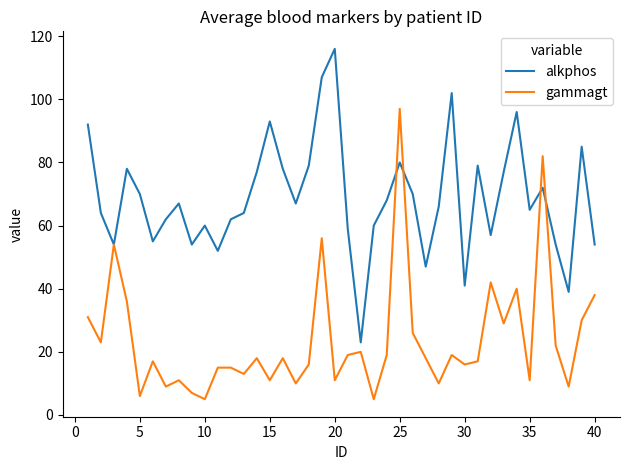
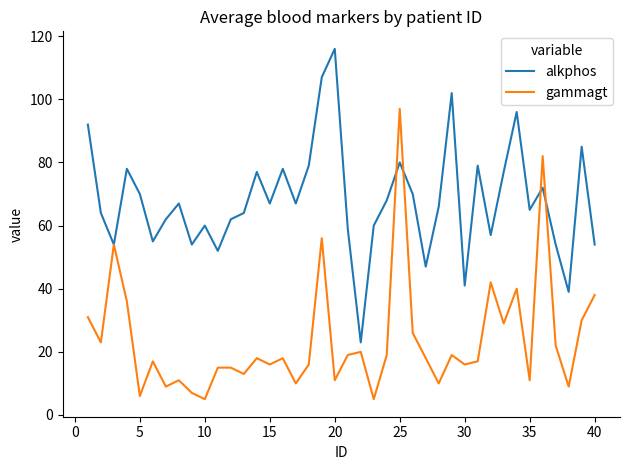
  {
    "alkphos": {
      "5": 70,
      "10": 60,
-     "15": 93,
+     "15": 67,
      "20": 116,
      "25": 80,
      "30": 41,
      "35": 65,
      "40": 54
    },
    "gammagt": {
      "5": 6,
      "10": 5,
-     "15": 11,
+     "15": 16,
      "20": 11,
      "25": 97,
      "30": 16,
      "35": 11,
      "40": 38
    }
  }
